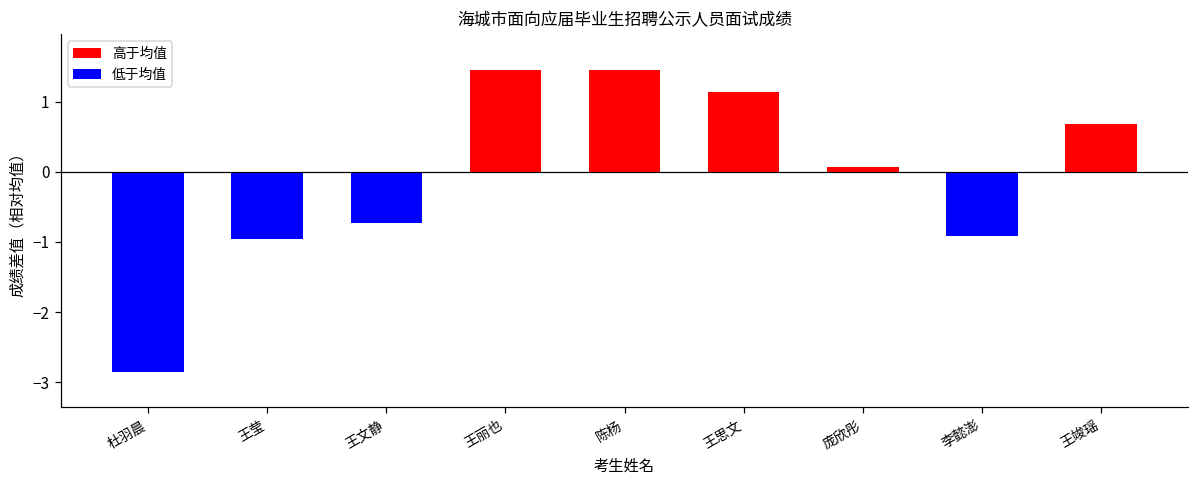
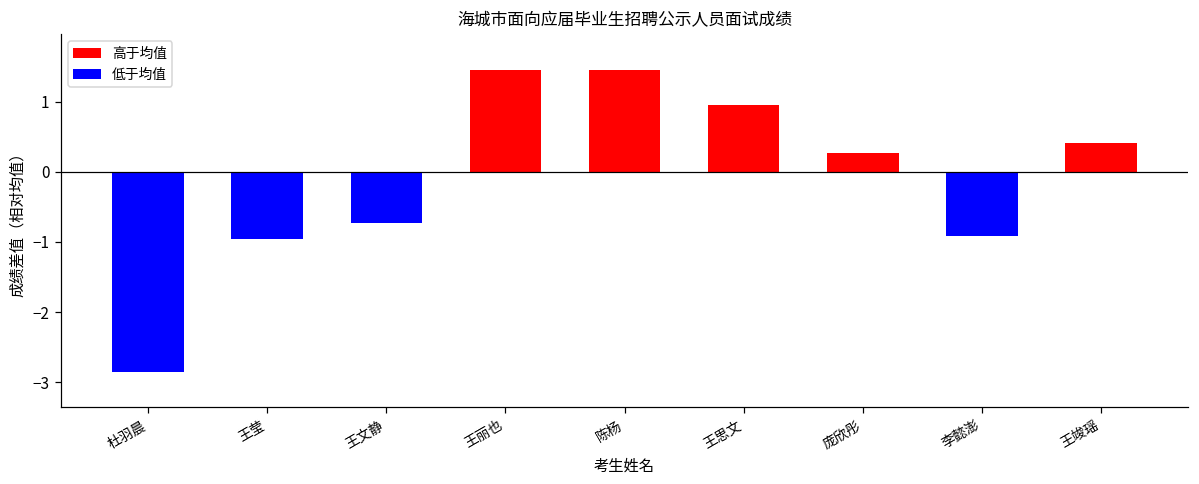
  {
    "杜羽晨": -2.9,
    "王莹": -1.0,
    "王文静": -0.7,
    "王丽也": 1.5,
    "陈杨": 1.5,
-   "王思文": 1.1,
-   "庞欣彤": 0.1,
+   "王思文": 0.9,
+   "庞欣彤": 0.3,
    "李懿澎": -0.9,
-   "王竣瑶": 0.7
+   "王竣瑶": 0.4
  }
